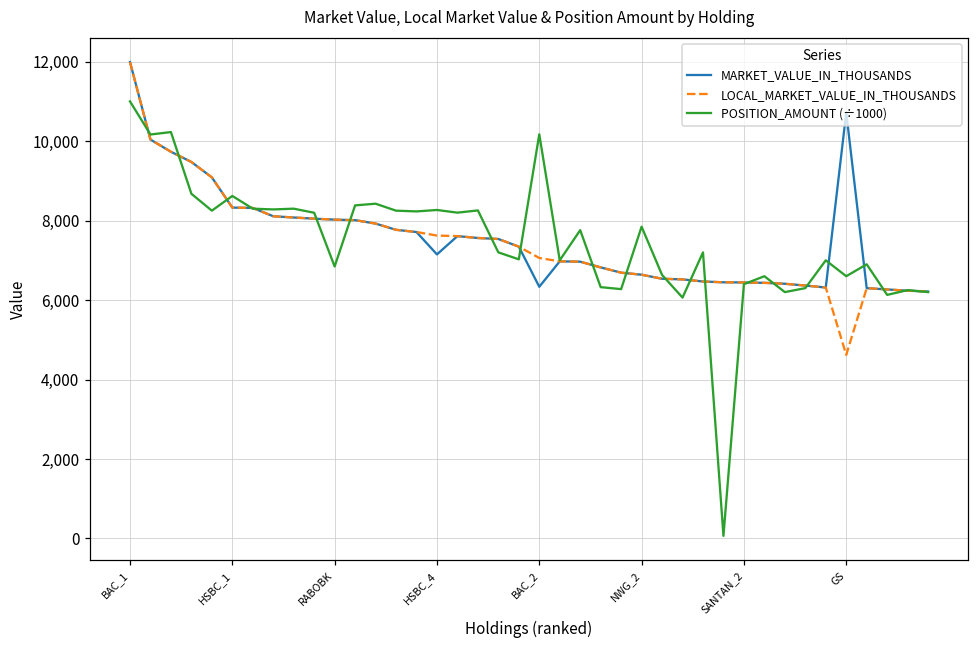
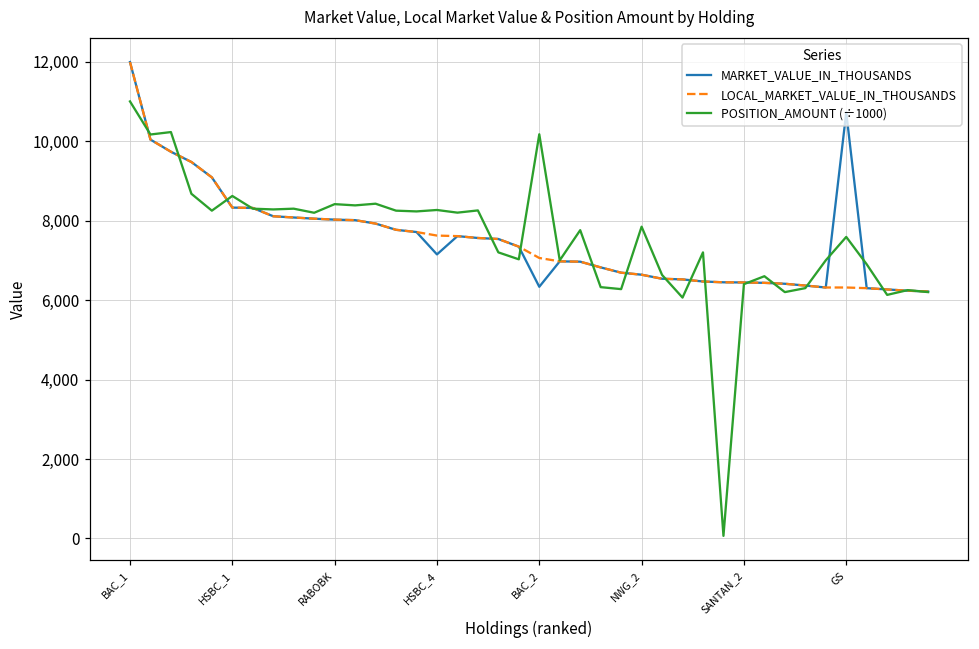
  {
    "MARKET_VALUE_IN_THOUSANDS": {
      "HSBC_4": "7,100",
      "BAC_2": "6,300"
    },
    "LOCAL_MARKET_VALUE_IN_THOUSANDS": {
      "HSBC_4": "7,600",
      "BAC_2": "7,100",
-     "GS": "4,600"
+     "GS": "6,300"
    },
    "POSITION_AMOUNT (÷1000)": {
      "BAC_1": "11,000",
      "HSBC_1": "8,600",
-     "RABOBK": "6,800",
+     "RABOBK": "8,400",
      "HSBC_4": "8,300",
      "BAC_2": "10,200",
      "NWG_2": "7,800",
-     "GS": "6,600"
+     "GS": "7,600"
    }
  }
